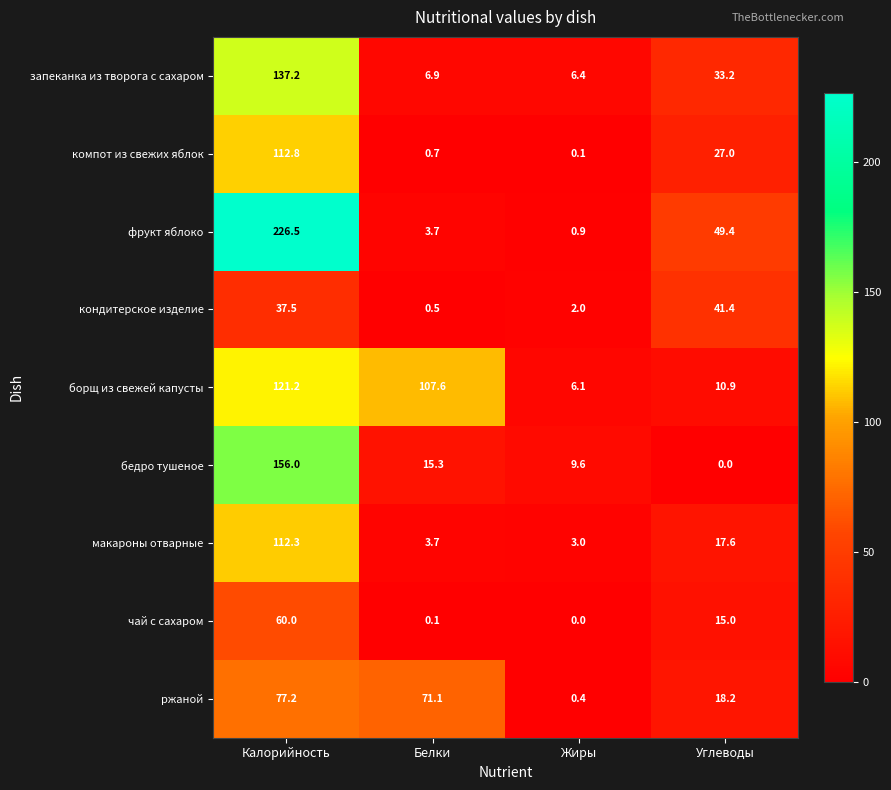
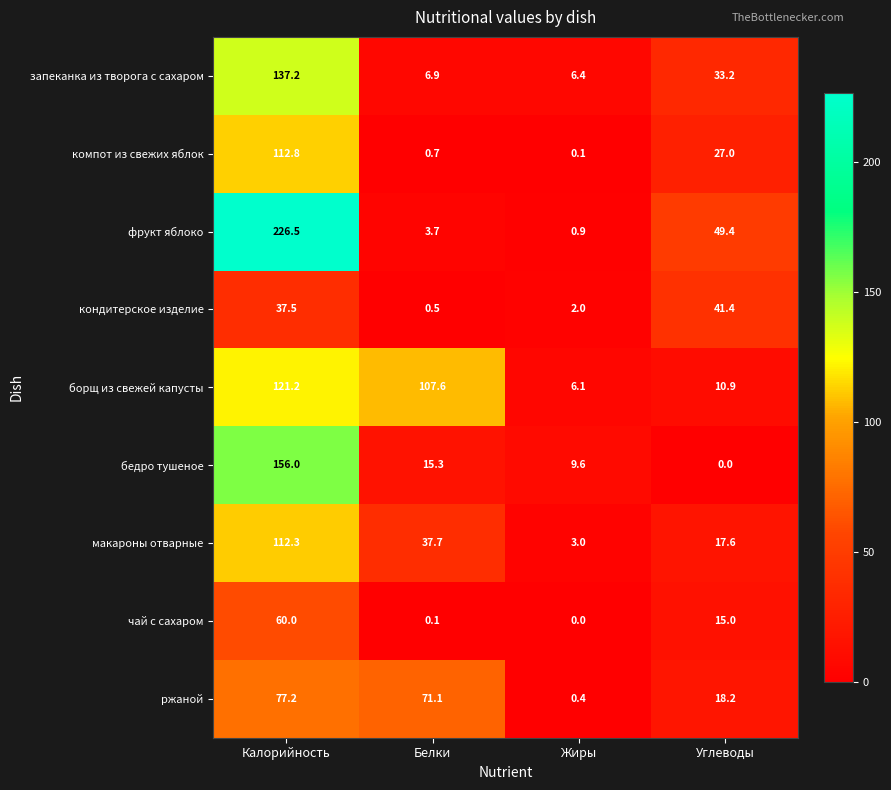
  {
    "запеканка из творога с сахаром": {
      "Калорийность": 137.2,
      "Белки": 6.9,
      "Жиры": 6.4,
      "Углеводы": 33.2
    },
    "компот из свежих яблок": {
      "Калорийность": 112.8,
      "Белки": 0.7,
      "Жиры": 0.1,
      "Углеводы": 27.0
    },
    "фрукт яблоко": {
      "Калорийность": 226.5,
      "Белки": 3.7,
      "Жиры": 0.9,
      "Углеводы": 49.4
    },
    "кондитерское изделие": {
      "Калорийность": 37.5,
      "Белки": 0.5,
      "Жиры": 2.0,
      "Углеводы": 41.4
    },
    "борщ из свежей капусты": {
      "Калорийность": 121.2,
      "Белки": 107.6,
      "Жиры": 6.1,
      "Углеводы": 10.9
    },
    "бедро тушеное": {
      "Калорийность": 156.0,
      "Белки": 15.3,
      "Жиры": 9.6,
      "Углеводы": 0.0
    },
    "макароны отварные": {
      "Калорийность": 112.3,
-     "Белки": 3.7,
+     "Белки": 37.7,
      "Жиры": 3.0,
      "Углеводы": 17.6
    },
    "чай с сахаром": {
      "Калорийность": 60.0,
      "Белки": 0.1,
      "Жиры": 0.0,
      "Углеводы": 15.0
    },
    "ржаной": {
      "Калорийность": 77.2,
      "Белки": 71.1,
      "Жиры": 0.4,
      "Углеводы": 18.2
    }
  }
